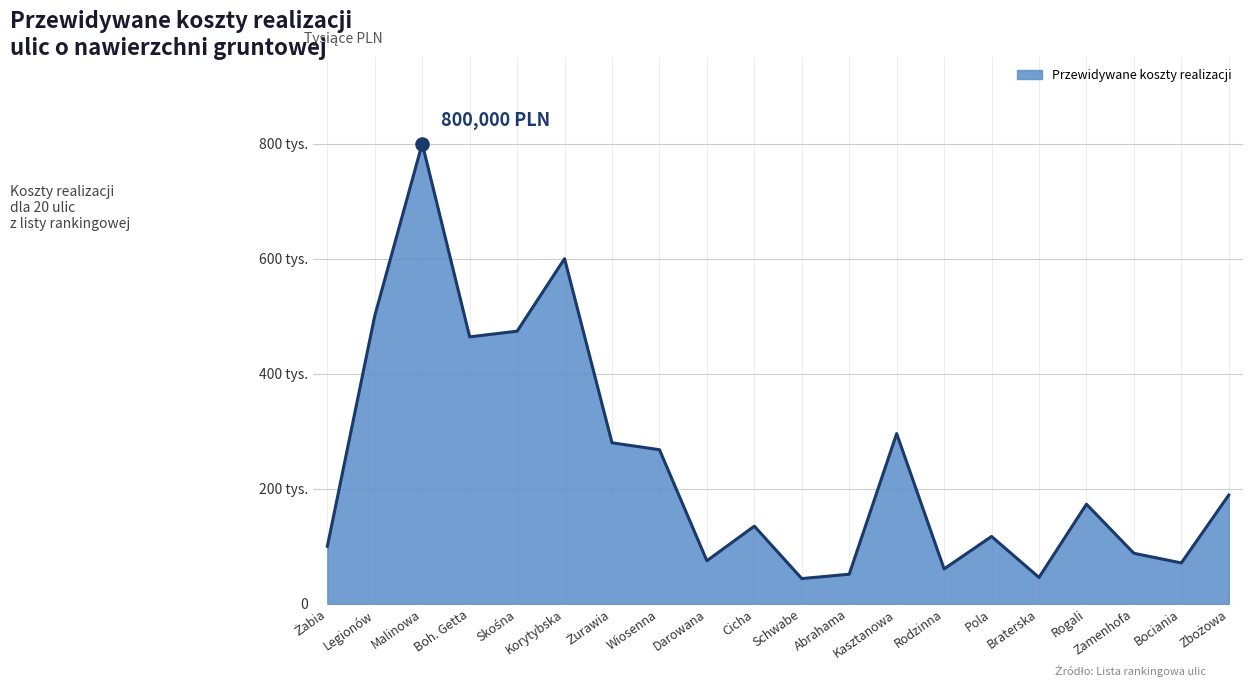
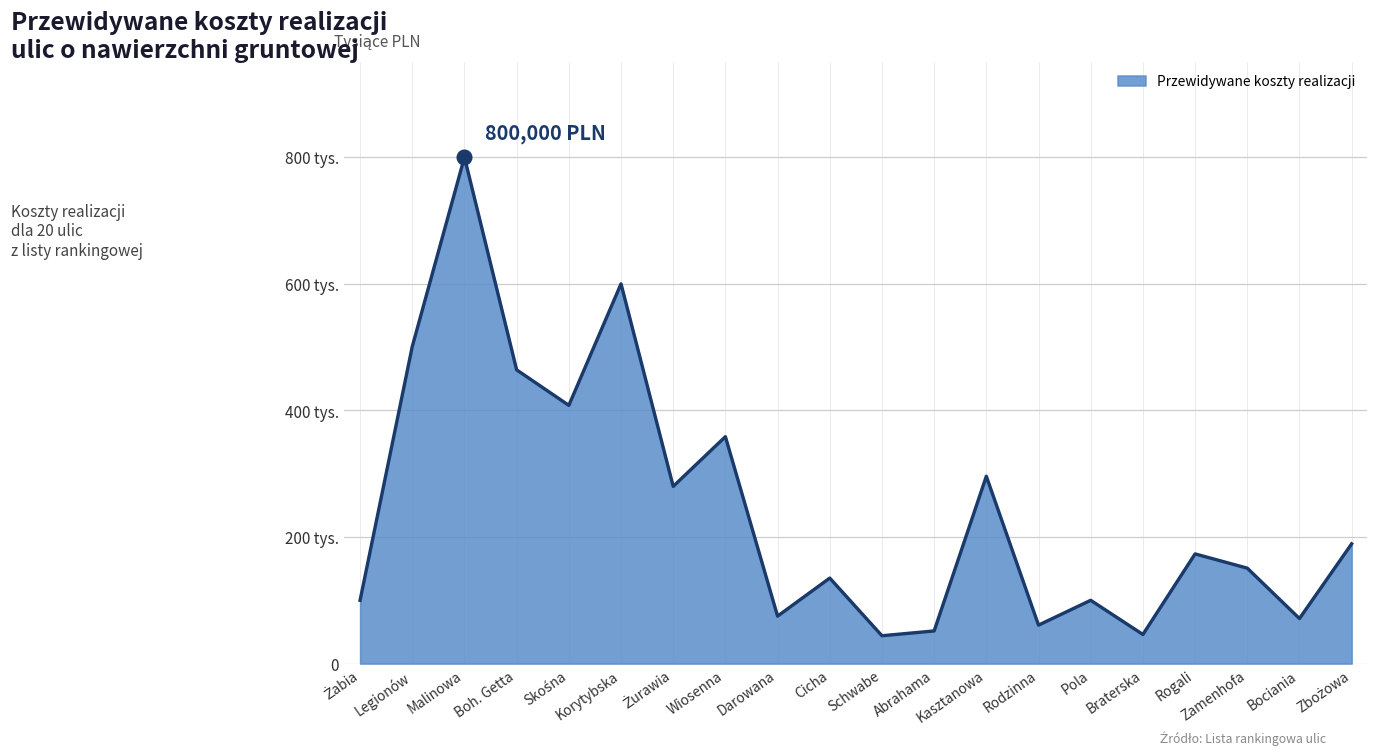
  {
    "Przewidywane koszty realizacji": {
      "Żabia": "100 tys.",
      "Legionów": "500 tys.",
      "Boh. Getta": "460 tys.",
-     "Skośna": "470 tys.",
+     "Skośna": "410 tys.",
      "Korytybska": "600 tys.",
      "Żurawia": "280 tys.",
-     "Wiosenna": "270 tys.",
+     "Wiosenna": "360 tys.",
      "Darowana": "80 tys.",
      "Cicha": "140 tys.",
      "Schwabe": "40 tys.",
      "Abrahama": "50 tys.",
      "Kasztanowa": "300 tys.",
      "Rodzinna": "60 tys.",
-     "Pola": "120 tys.",
+     "Pola": "100 tys.",
      "Braterska": "50 tys.",
      "Rogali": "170 tys.",
-     "Zamenhofa": "90 tys.",
+     "Zamenhofa": "150 tys.",
      "Bociania": "70 tys.",
      "Zbożowa": "190 tys."
    }
  }
